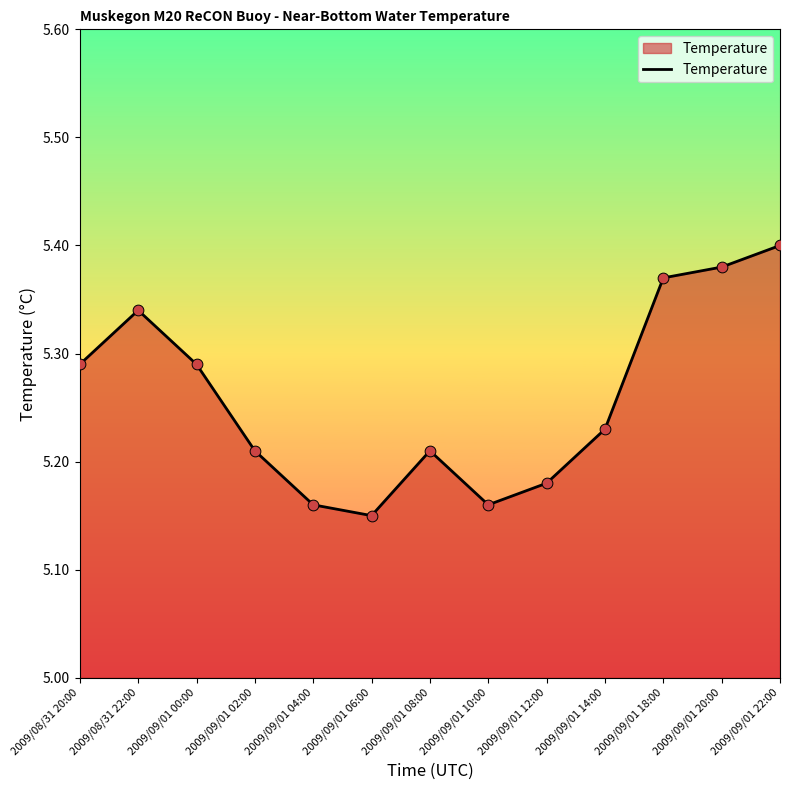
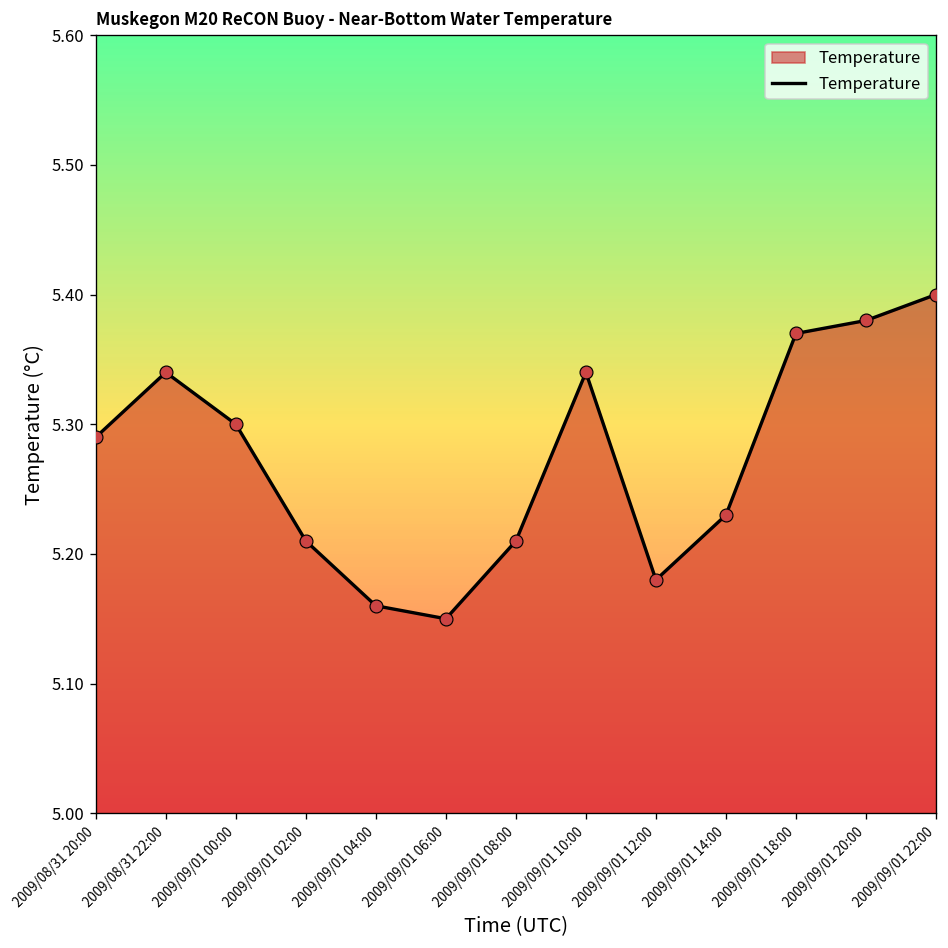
  {
    "2009/08/31 20:00": 5.29,
    "2009/08/31 22:00": 5.34,
-   "2009/09/01 00:00": 5.29,
+   "2009/09/01 00:00": 5.30,
    "2009/09/01 02:00": 5.21,
    "2009/09/01 04:00": 5.16,
    "2009/09/01 06:00": 5.15,
    "2009/09/01 08:00": 5.21,
-   "2009/09/01 10:00": 5.16,
+   "2009/09/01 10:00": 5.34,
    "2009/09/01 12:00": 5.18,
    "2009/09/01 14:00": 5.23,
    "2009/09/01 18:00": 5.37,
    "2009/09/01 20:00": 5.38,
    "2009/09/01 22:00": 5.40
  }
